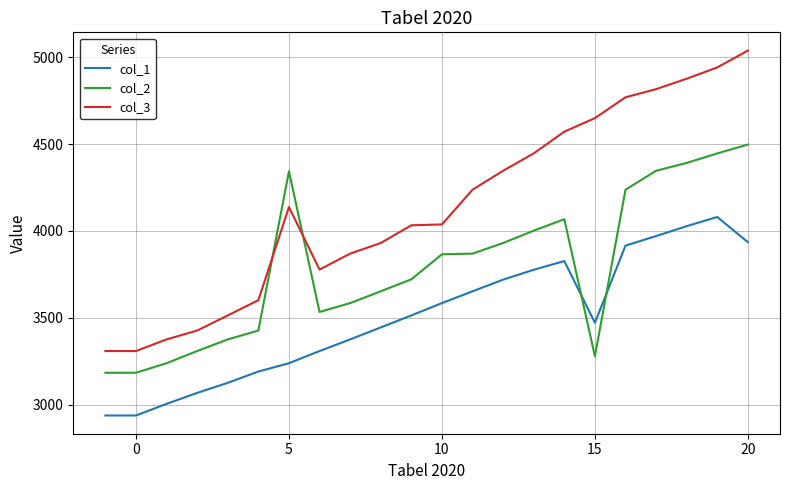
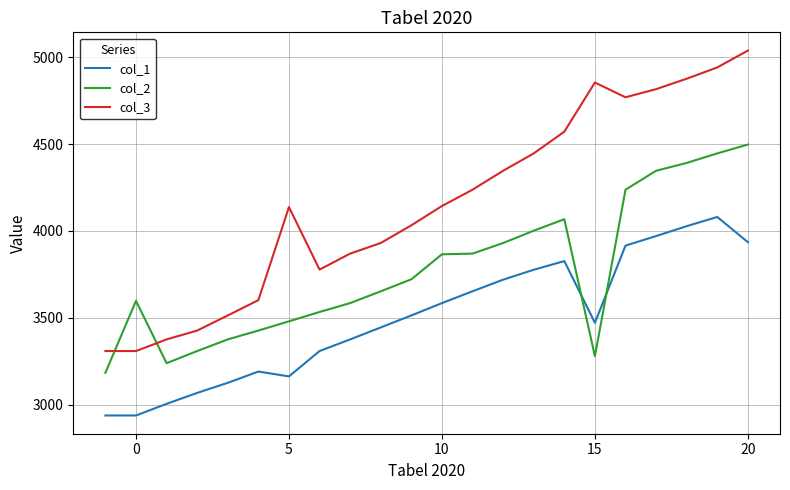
  {
    "col_1": {
      "0": 2940,
-     "5": 3240,
+     "5": 3160,
      "10": 3580,
      "15": 3470,
      "20": 3940
    },
    "col_2": {
-     "0": 3180,
-     "5": 4340,
+     "0": 3600,
+     "5": 3480,
      "10": 3870,
      "15": 3280,
      "20": 4500
    },
    "col_3": {
      "0": 3310,
      "5": 4140,
-     "10": 4040,
-     "15": 4650,
+     "10": 4140,
+     "15": 4850,
      "20": 5040
    }
  }
